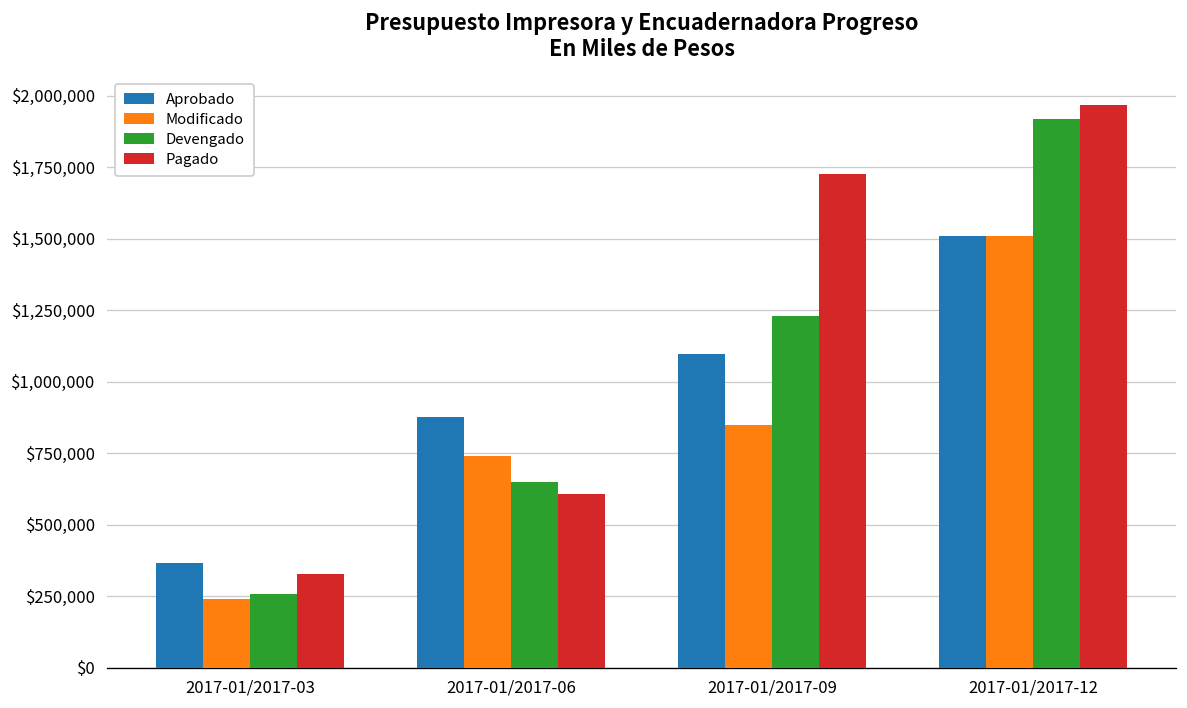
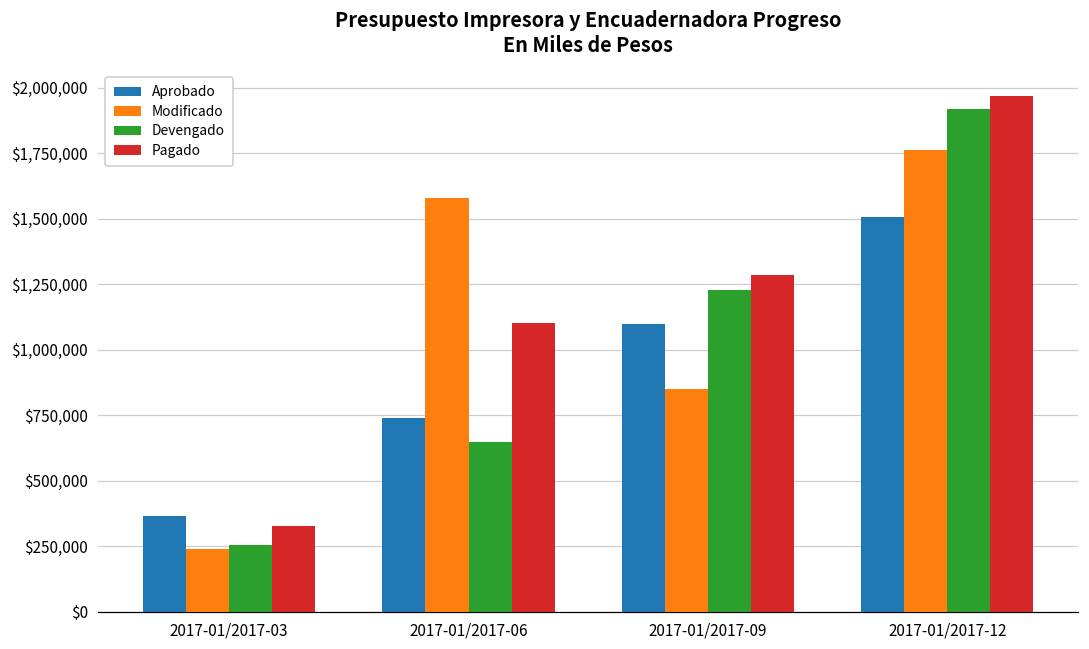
  {
    "Aprobado": {
      "2017-01/2017-03": "$360,000",
-     "2017-01/2017-06": "$880,000",
+     "2017-01/2017-06": "$740,000",
      "2017-01/2017-09": "$1,100,000",
      "2017-01/2017-12": "$1,510,000"
    },
    "Modificado": {
      "2017-01/2017-03": "$240,000",
-     "2017-01/2017-06": "$740,000",
+     "2017-01/2017-06": "$1,580,000",
      "2017-01/2017-09": "$850,000",
-     "2017-01/2017-12": "$1,510,000"
+     "2017-01/2017-12": "$1,760,000"
    },
    "Devengado": {
      "2017-01/2017-03": "$260,000",
      "2017-01/2017-06": "$650,000",
      "2017-01/2017-09": "$1,230,000",
      "2017-01/2017-12": "$1,920,000"
    },
    "Pagado": {
      "2017-01/2017-03": "$330,000",
-     "2017-01/2017-06": "$610,000",
-     "2017-01/2017-09": "$1,720,000",
+     "2017-01/2017-06": "$1,100,000",
+     "2017-01/2017-09": "$1,290,000",
      "2017-01/2017-12": "$1,970,000"
    }
  }
